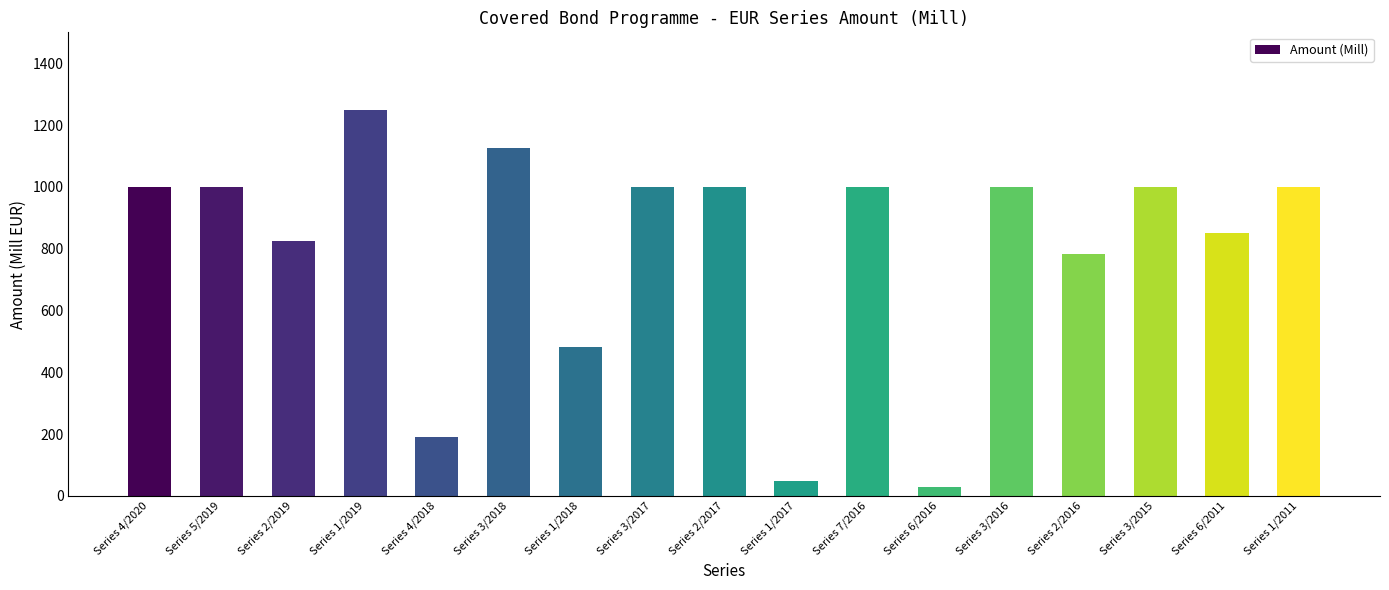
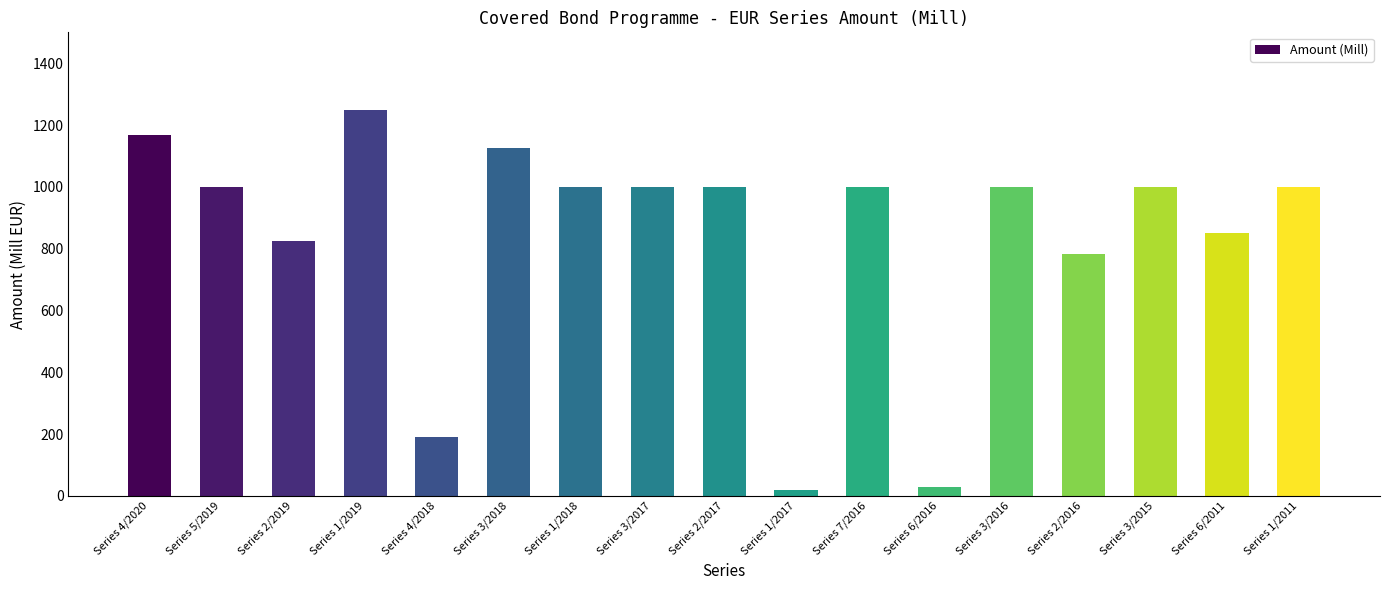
  {
-   "Series 4/2020": 1000,
+   "Series 4/2020": 1170,
    "Series 5/2019": 1000,
    "Series 2/2019": 820,
    "Series 1/2019": 1250,
    "Series 4/2018": 190,
    "Series 3/2018": 1130,
-   "Series 1/2018": 480,
+   "Series 1/2018": 1000,
    "Series 3/2017": 1000,
    "Series 2/2017": 1000,
-   "Series 1/2017": 50,
+   "Series 1/2017": 20,
    "Series 7/2016": 1000,
    "Series 6/2016": 30,
    "Series 3/2016": 1000,
    "Series 2/2016": 780,
    "Series 3/2015": 1000,
    "Series 6/2011": 850,
    "Series 1/2011": 1000
  }
